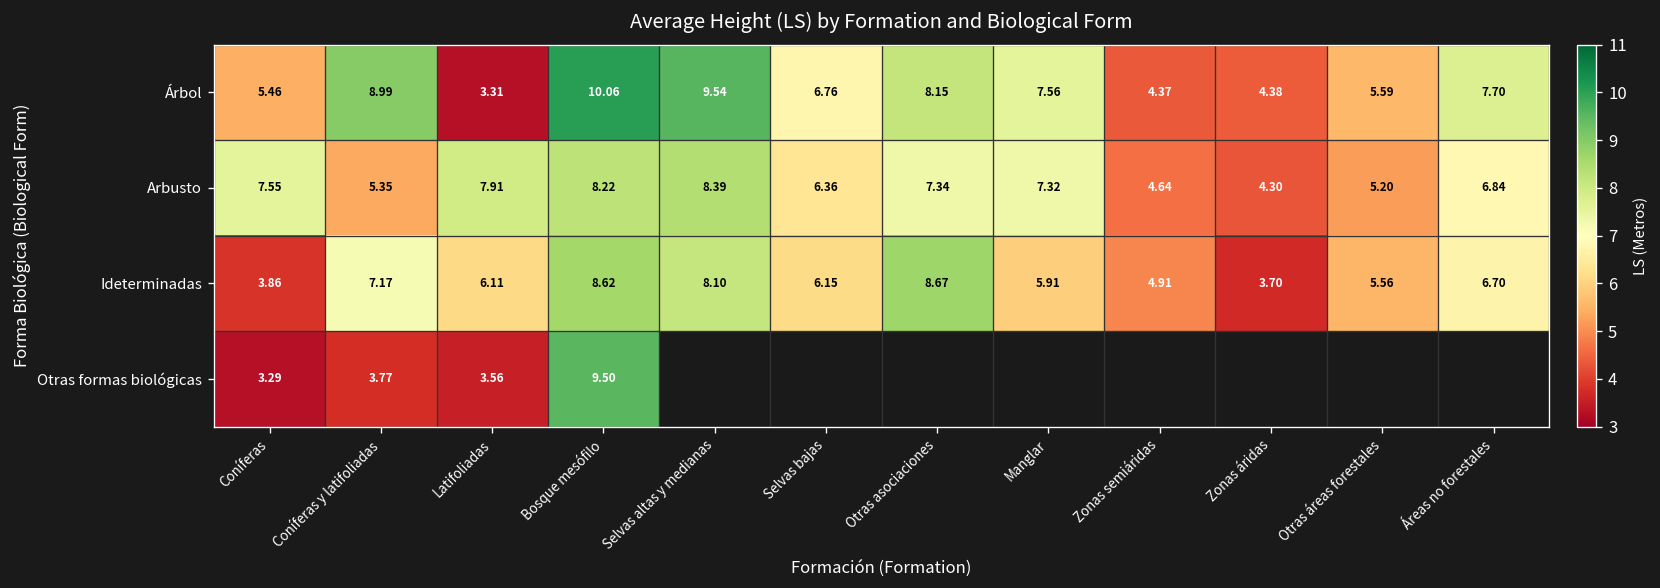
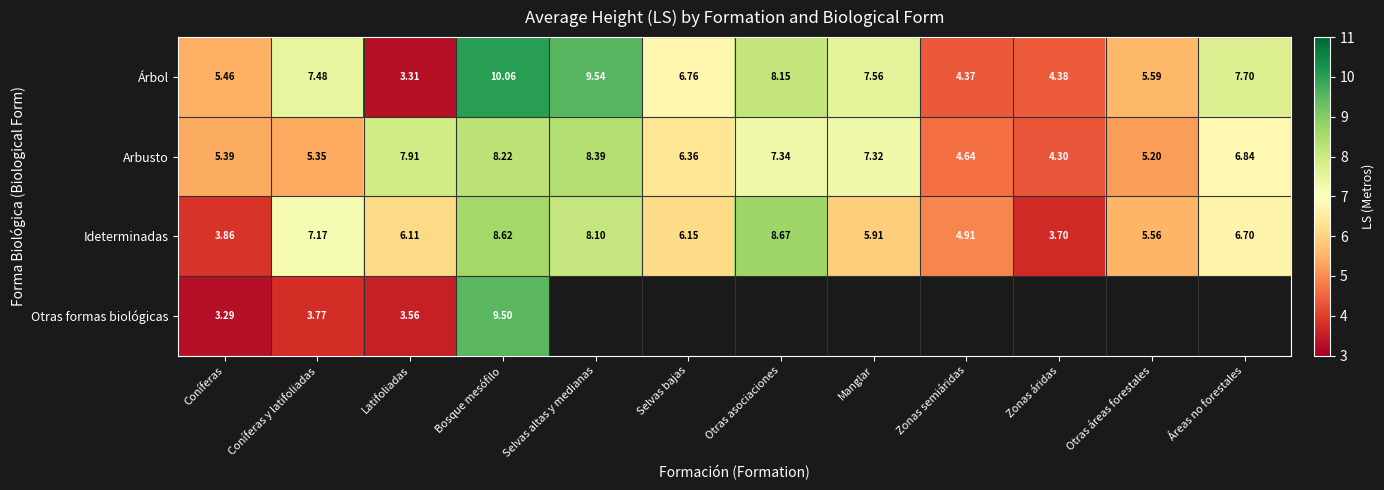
  {
    "Árbol": {
      "Coníferas": 5.46,
-     "Coníferas y latifoliadas": 8.99,
+     "Coníferas y latifoliadas": 7.48,
      "Latifoliadas": 3.31,
      "Bosque mesófilo": 10.06,
      "Selvas altas y medianas": 9.54,
      "Selvas bajas": 6.76,
      "Otras asociaciones": 8.15,
      "Manglar": 7.56,
      "Zonas semiáridas": 4.37,
      "Zonas áridas": 4.38,
      "Otras áreas forestales": 5.59,
      "Áreas no forestales": 7.70
    },
    "Arbusto": {
-     "Coníferas": 7.55,
+     "Coníferas": 5.39,
      "Coníferas y latifoliadas": 5.35,
      "Latifoliadas": 7.91,
      "Bosque mesófilo": 8.22,
      "Selvas altas y medianas": 8.39,
      "Selvas bajas": 6.36,
      "Otras asociaciones": 7.34,
      "Manglar": 7.32,
      "Zonas semiáridas": 4.64,
      "Zonas áridas": 4.30,
      "Otras áreas forestales": 5.20,
      "Áreas no forestales": 6.84
    },
    "Ideterminadas": {
      "Coníferas": 3.86,
      "Coníferas y latifoliadas": 7.17,
      "Latifoliadas": 6.11,
      "Bosque mesófilo": 8.62,
      "Selvas altas y medianas": 8.10,
      "Selvas bajas": 6.15,
      "Otras asociaciones": 8.67,
      "Manglar": 5.91,
      "Zonas semiáridas": 4.91,
      "Zonas áridas": 3.70,
      "Otras áreas forestales": 5.56,
      "Áreas no forestales": 6.70
    },
    "Otras formas biológicas": {
      "Coníferas": 3.29,
      "Coníferas y latifoliadas": 3.77,
      "Latifoliadas": 3.56,
      "Bosque mesófilo": 9.50
    }
  }
